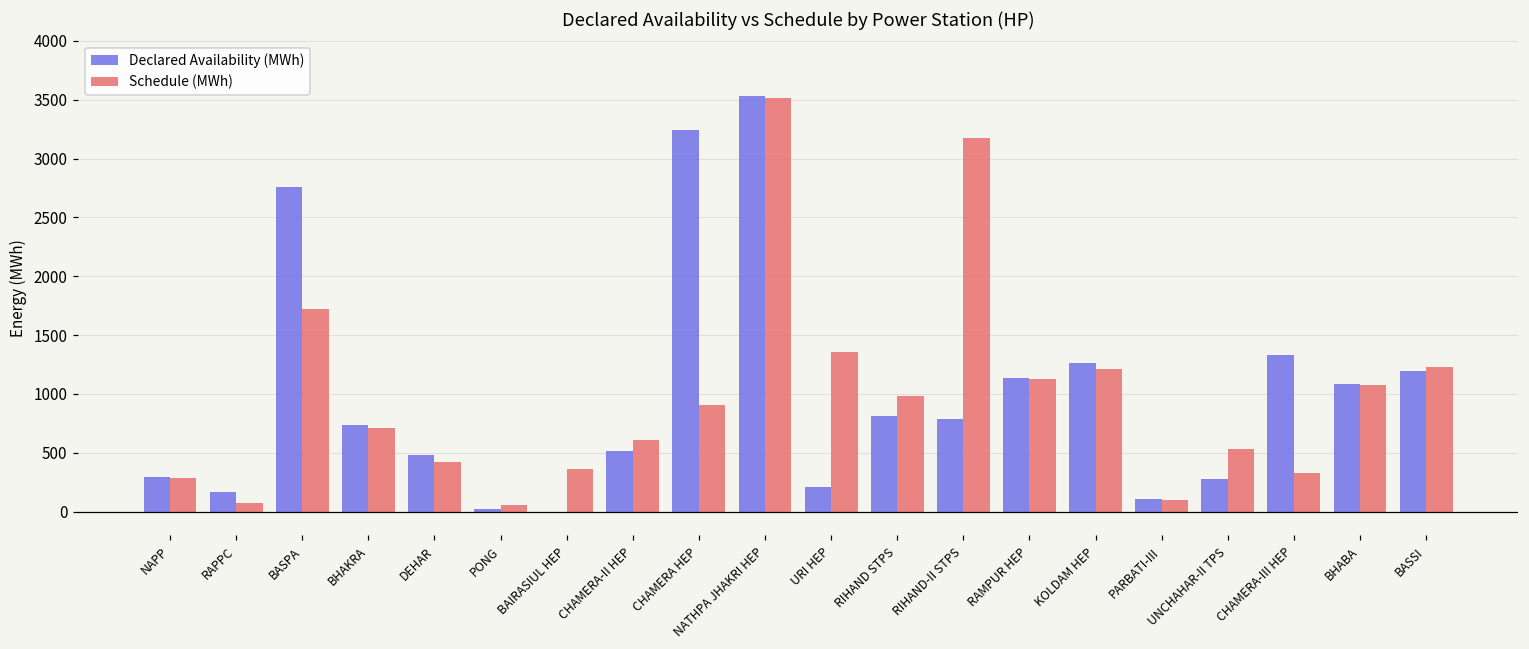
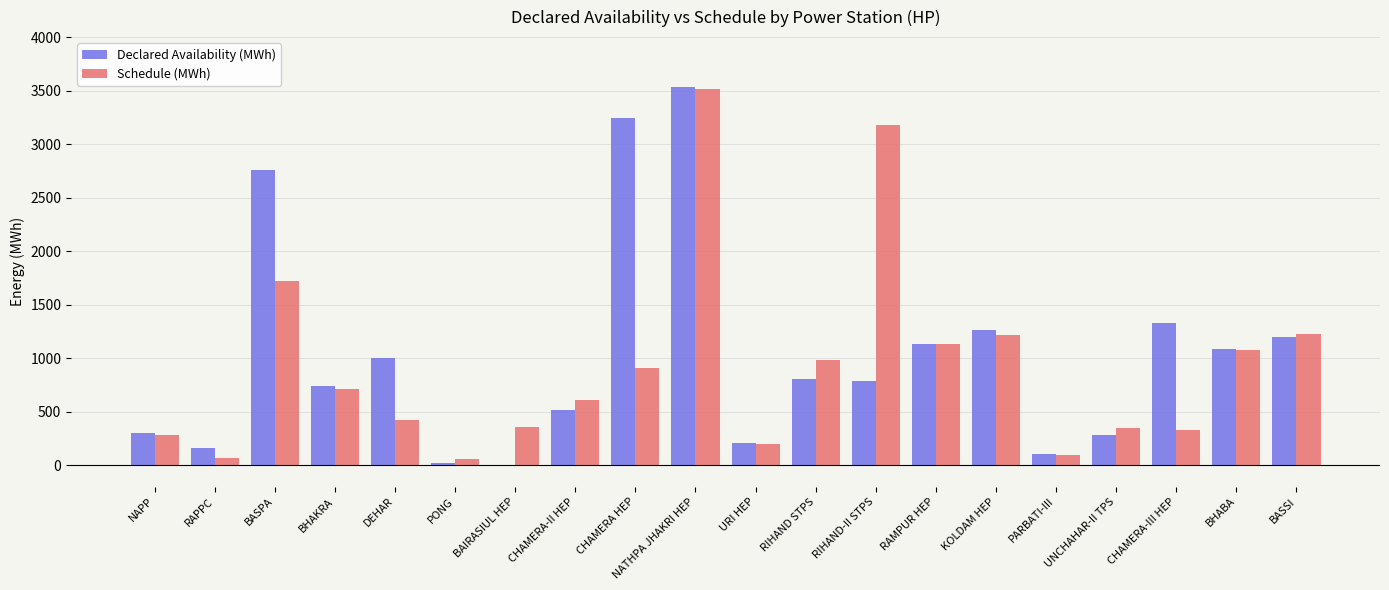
  {
    "Declared Availability (MWh)": {
      "NAPP": 300,
      "RAPPC": 160,
      "BASPA": 2760,
      "BHAKRA": 740,
-     "DEHAR": 490,
+     "DEHAR": 1000,
      "PONG": 20,
      "BAIRASIUL HEP": 0,
      "CHAMERA-II HEP": 520,
      "CHAMERA HEP": 3250,
      "NATHPA JHAKRI HEP": 3530,
      "URI HEP": 210,
      "RIHAND STPS": 810,
      "RIHAND-II STPS": 790,
      "RAMPUR HEP": 1130,
      "KOLDAM HEP": 1260,
      "PARBATI-III": 110,
      "UNCHAHAR-II TPS": 280,
      "CHAMERA-III HEP": 1330,
      "BHABA": 1080,
      "BASSI": 1190
    },
    "Schedule (MWh)": {
      "NAPP": 290,
      "RAPPC": 70,
      "BASPA": 1720,
      "BHAKRA": 720,
      "DEHAR": 420,
      "PONG": 50,
      "BAIRASIUL HEP": 360,
      "CHAMERA-II HEP": 610,
      "CHAMERA HEP": 910,
      "NATHPA JHAKRI HEP": 3520,
-     "URI HEP": 1360,
+     "URI HEP": 200,
      "RIHAND STPS": 980,
      "RIHAND-II STPS": 3180,
      "RAMPUR HEP": 1130,
      "KOLDAM HEP": 1220,
      "PARBATI-III": 100,
-     "UNCHAHAR-II TPS": 530,
+     "UNCHAHAR-II TPS": 340,
      "CHAMERA-III HEP": 330,
      "BHABA": 1080,
      "BASSI": 1230
    }
  }
